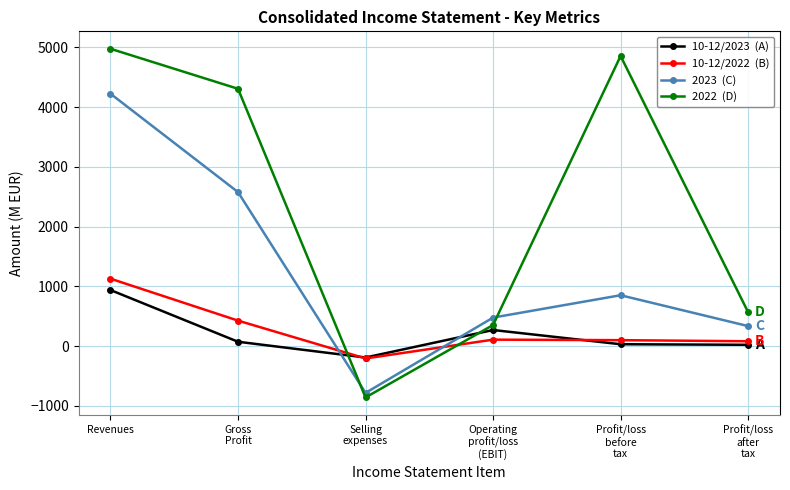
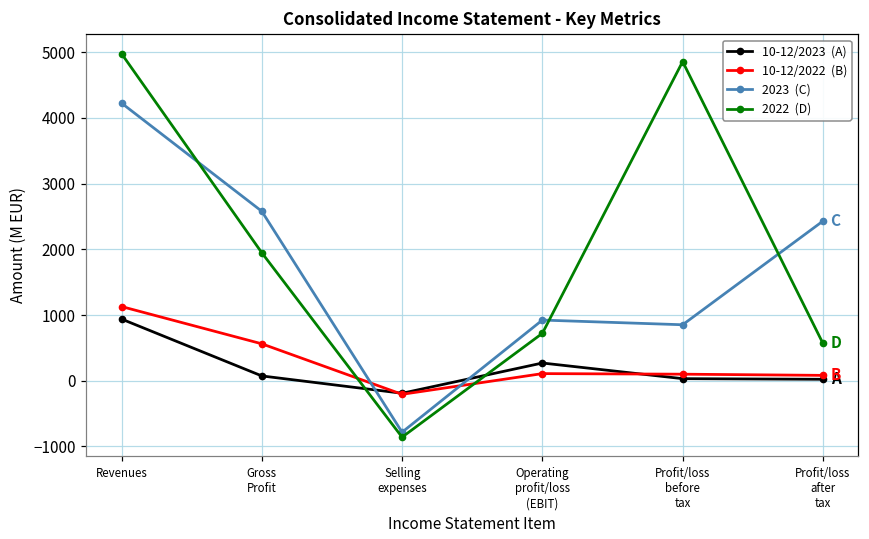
  {
    "10-12/2023 (A)": {
      "Revenues": 900,
      "Gross Profit": 100,
      "Operating profit/loss (EBIT)": 300,
      "Profit/loss before tax": 0,
      "Profit/loss after tax": 0
    },
    "10-12/2022 (B)": {
      "Revenues": 1100,
-     "Gross Profit": 400,
+     "Gross Profit": 600,
      "Operating profit/loss (EBIT)": 100,
      "Profit/loss before tax": 100,
      "Profit/loss after tax": 100
    },
    "2023 (C)": {
      "Revenues": 4200,
      "Gross Profit": 2600,
      "Selling expenses": -800,
-     "Operating profit/loss (EBIT)": 500,
+     "Operating profit/loss (EBIT)": 900,
      "Profit/loss before tax": 900,
-     "Profit/loss after tax": 300
+     "Profit/loss after tax": 2400
    },
    "2022 (D)": {
      "Revenues": 5000,
-     "Gross Profit": 4300,
+     "Gross Profit": 1900,
      "Selling expenses": -900,
-     "Operating profit/loss (EBIT)": 400,
+     "Operating profit/loss (EBIT)": 700,
      "Profit/loss before tax": 4900,
      "Profit/loss after tax": 600
    }
  }
